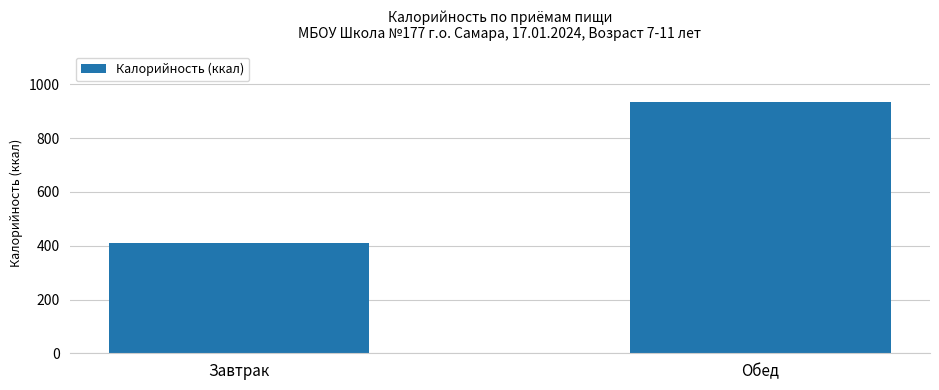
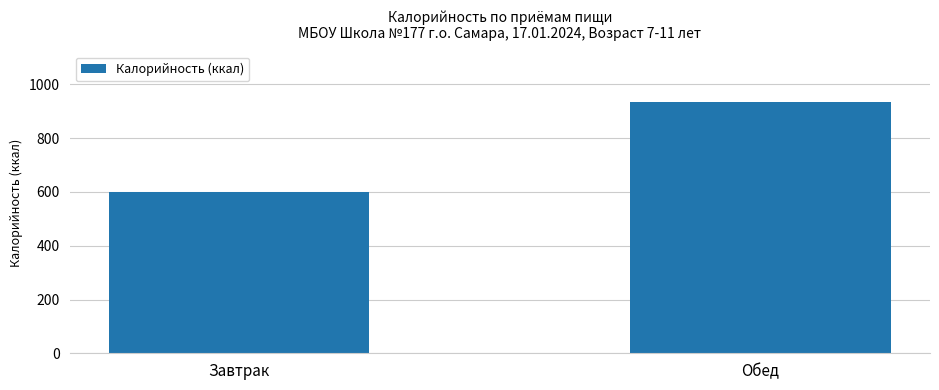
  {
-   "Завтрак": 410,
+   "Завтрак": 600,
    "Обед": 940
  }
